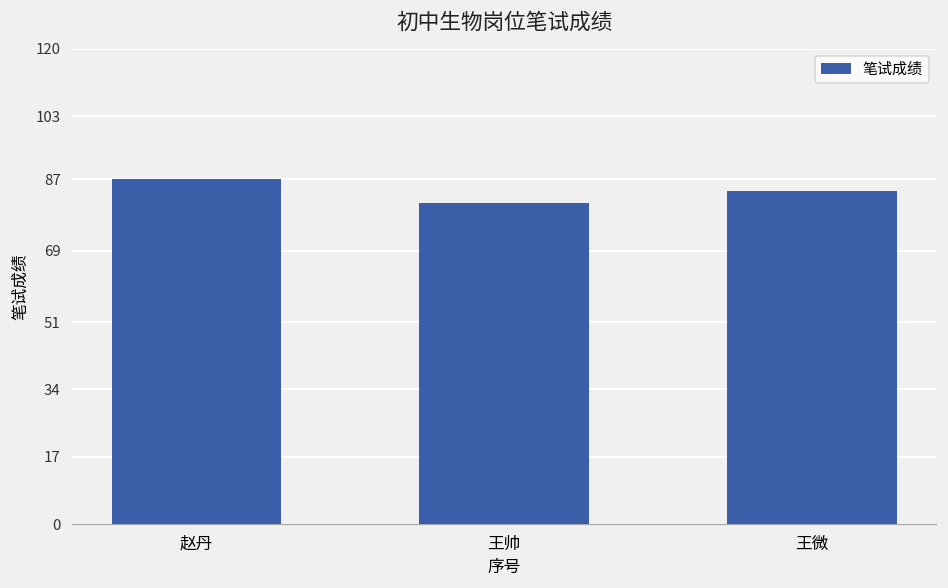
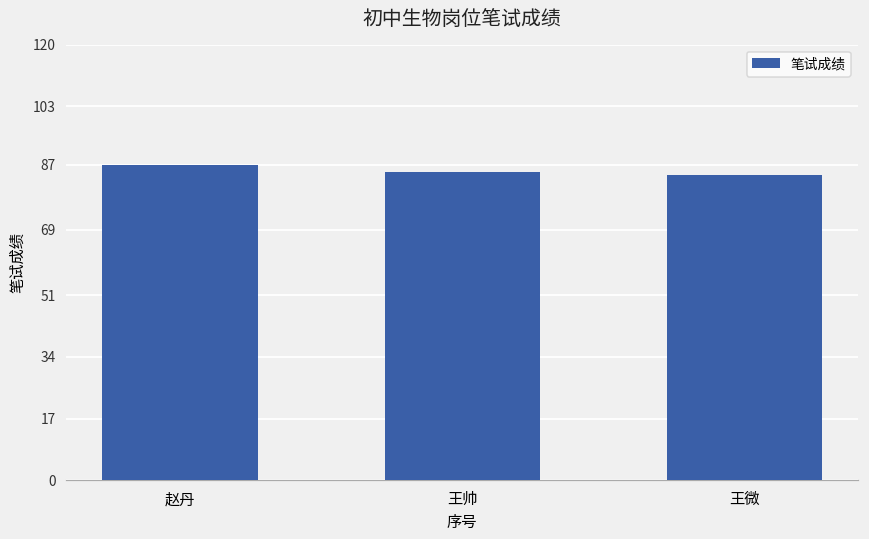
  {
    "赵丹": 87,
-   "王帅": 81,
+   "王帅": 85,
    "王微": 84
  }
